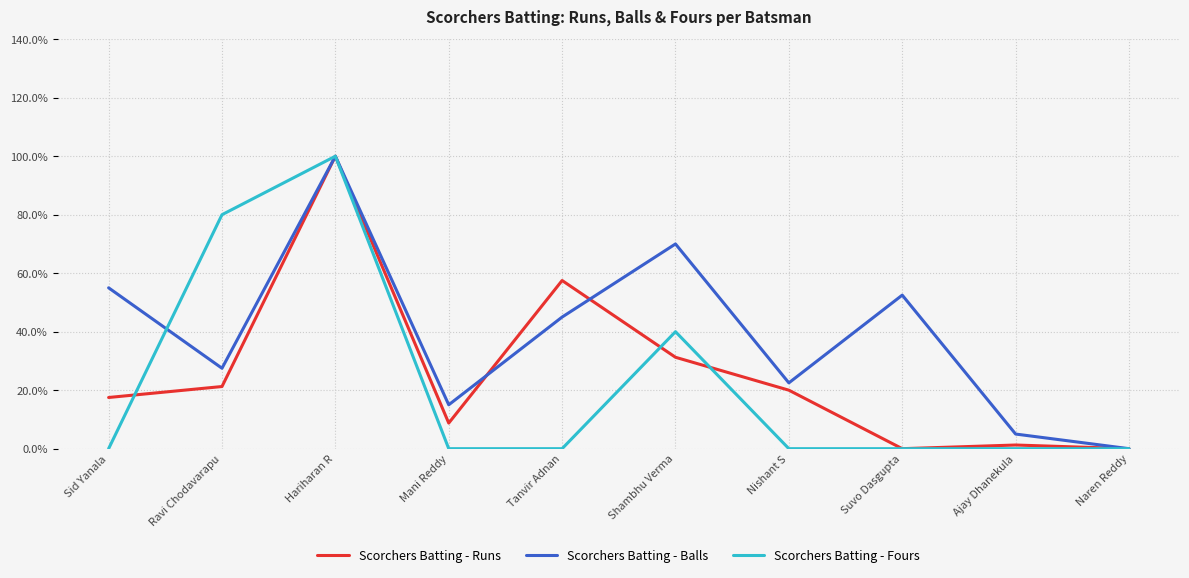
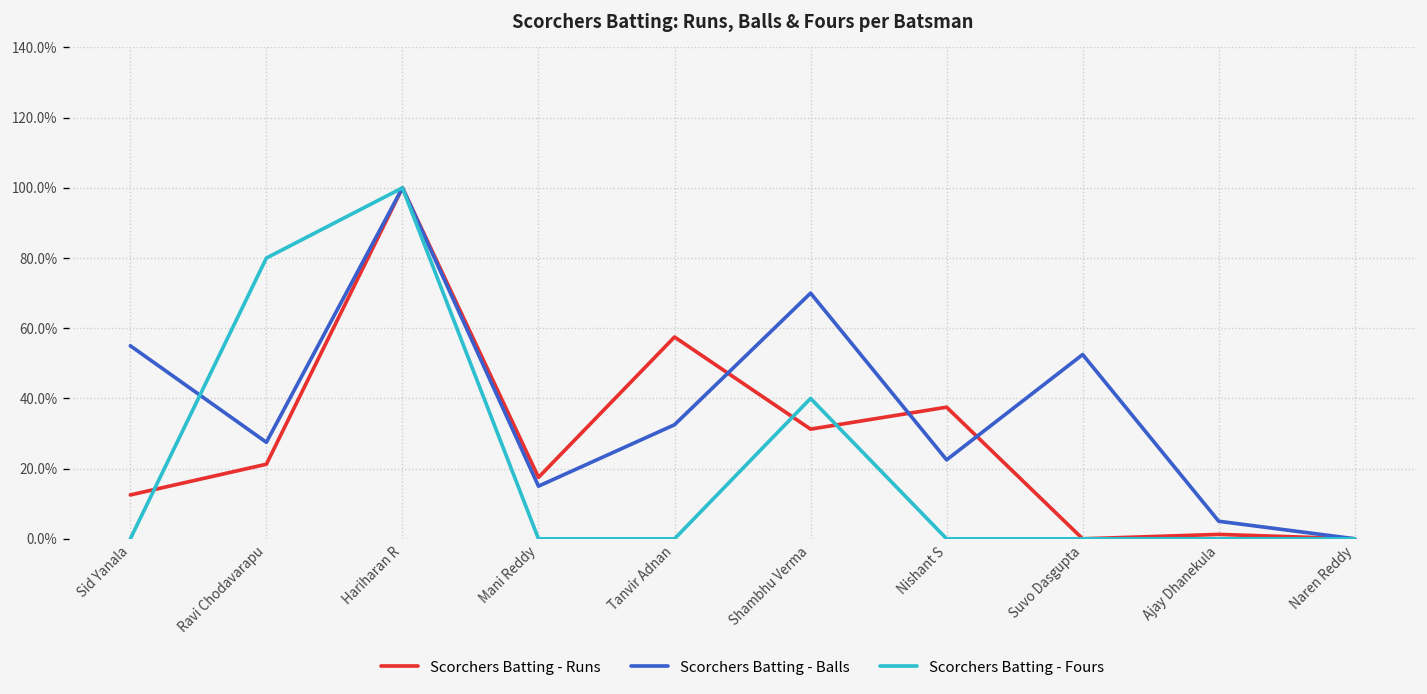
  {
    "Scorchers Batting - Runs": {
-     "Sid Yanala": "18%",
+     "Sid Yanala": "13%",
      "Ravi Chodavarapu": "21%",
-     "Mani Reddy": "9%",
+     "Mani Reddy": "18%",
      "Tanvir Adnan": "57%",
      "Shambhu Verma": "31%",
-     "Nishant S": "20%",
+     "Nishant S": "38%",
      "Ajay Dhanekula": "1%"
    },
    "Scorchers Batting - Balls": {
      "Sid Yanala": "55%",
      "Ravi Chodavarapu": "28%",
      "Mani Reddy": "15%",
-     "Tanvir Adnan": "45%",
+     "Tanvir Adnan": "33%",
      "Shambhu Verma": "70%",
      "Nishant S": "23%",
      "Suvo Dasgupta": "53%",
      "Ajay Dhanekula": "5%"
    },
    "Scorchers Batting - Fours": {
      "Sid Yanala": "0%",
      "Ravi Chodavarapu": "80%",
      "Mani Reddy": "0%",
      "Tanvir Adnan": "0%",
      "Shambhu Verma": "40%",
      "Nishant S": "0%",
      "Ajay Dhanekula": "0%"
    }
  }
